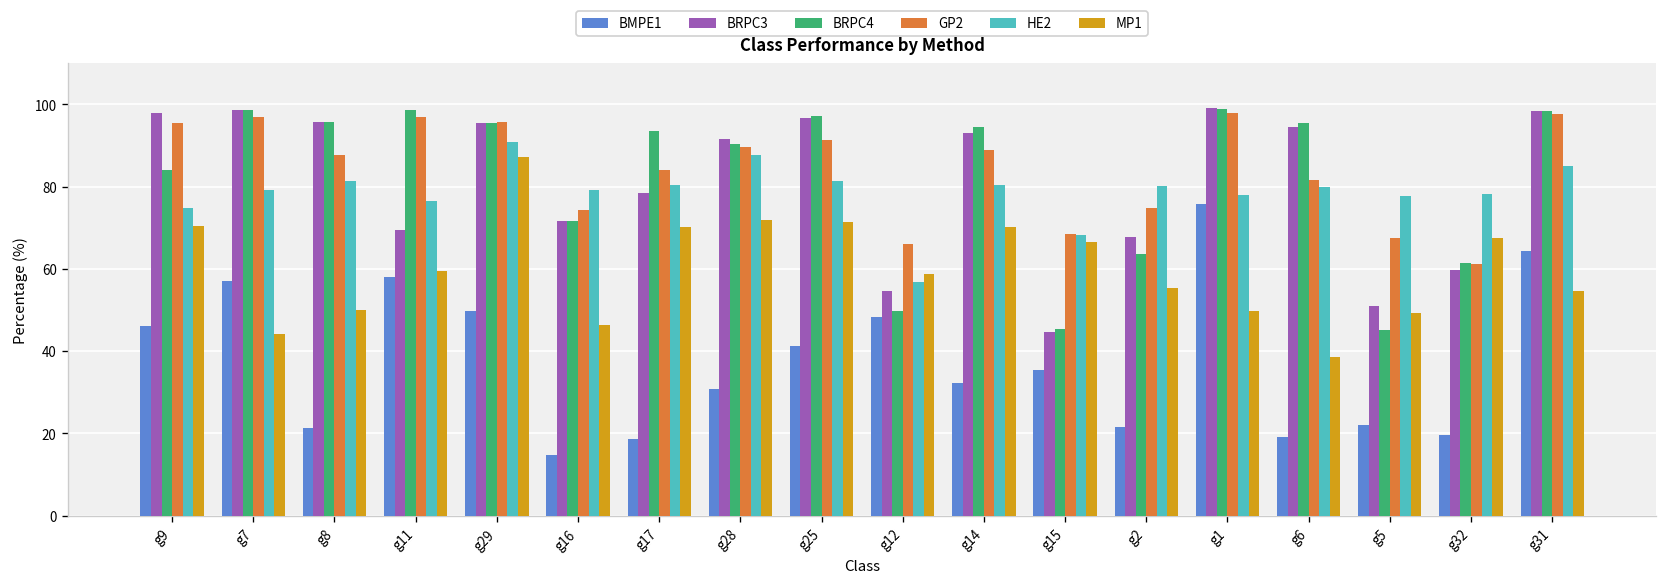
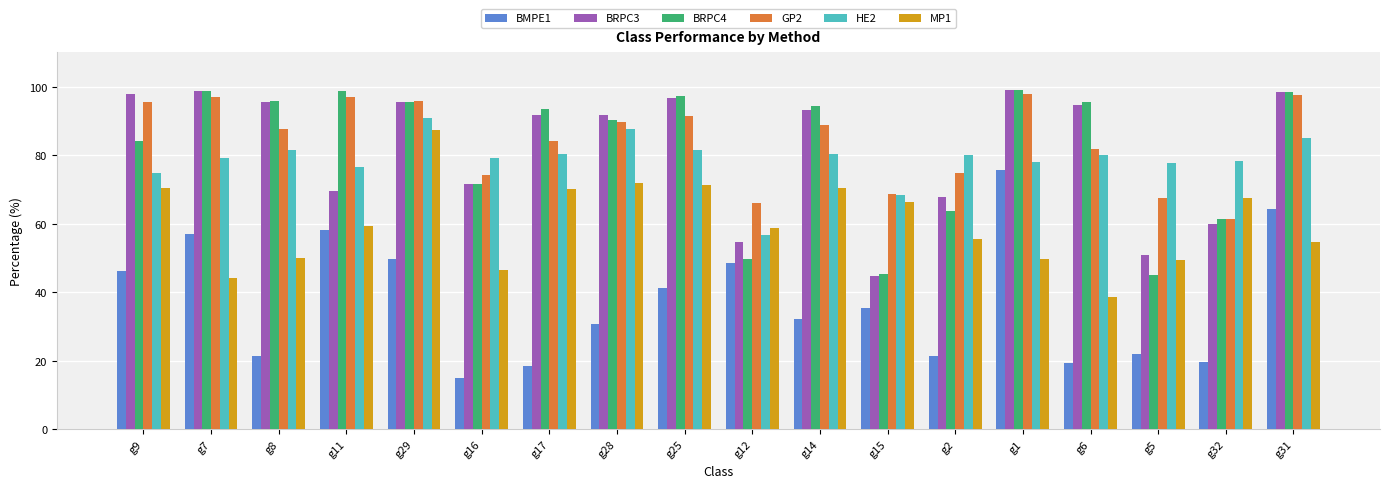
  {
    "BMPE1": {
      "g9": 46,
      "g7": 57,
      "g8": 21,
      "g11": 58,
      "g29": 50,
      "g16": 15,
      "g17": 19,
      "g28": 31,
      "g25": 41,
      "g12": 48,
      "g14": 32,
      "g15": 35,
      "g2": 21,
      "g1": 76,
      "g6": 19,
      "g5": 22,
      "g32": 20,
      "g31": 64
    },
    "BRPC3": {
      "g9": 98,
      "g7": 99,
      "g8": 96,
      "g11": 70,
      "g29": 95,
      "g16": 72,
-     "g17": 78,
+     "g17": 92,
      "g28": 92,
      "g25": 97,
      "g12": 55,
      "g14": 93,
      "g15": 45,
      "g2": 68,
      "g1": 99,
      "g6": 95,
      "g5": 51,
      "g32": 60,
      "g31": 99
    },
    "BRPC4": {
      "g9": 84,
      "g7": 99,
      "g8": 96,
      "g11": 99,
      "g29": 95,
      "g16": 72,
      "g17": 94,
      "g28": 90,
      "g25": 97,
      "g12": 50,
      "g14": 95,
      "g15": 45,
      "g2": 64,
      "g1": 99,
      "g6": 95,
      "g5": 45,
      "g32": 62,
      "g31": 98
    },
    "HE2": {
      "g9": 75,
      "g7": 79,
      "g8": 81,
      "g11": 76,
      "g29": 91,
      "g16": 79,
      "g17": 80,
      "g28": 88,
      "g25": 81,
      "g12": 57,
      "g14": 80,
      "g15": 68,
      "g2": 80,
      "g1": 78,
      "g6": 80,
      "g5": 78,
      "g32": 78,
      "g31": 85
    }
  }
